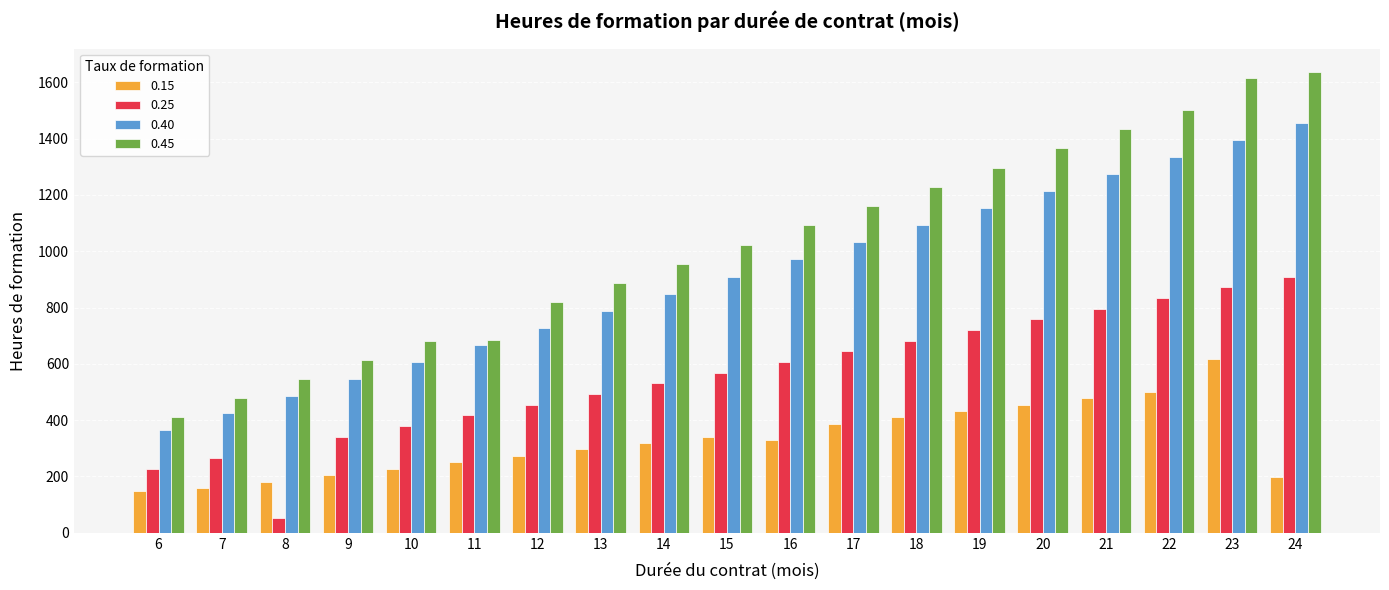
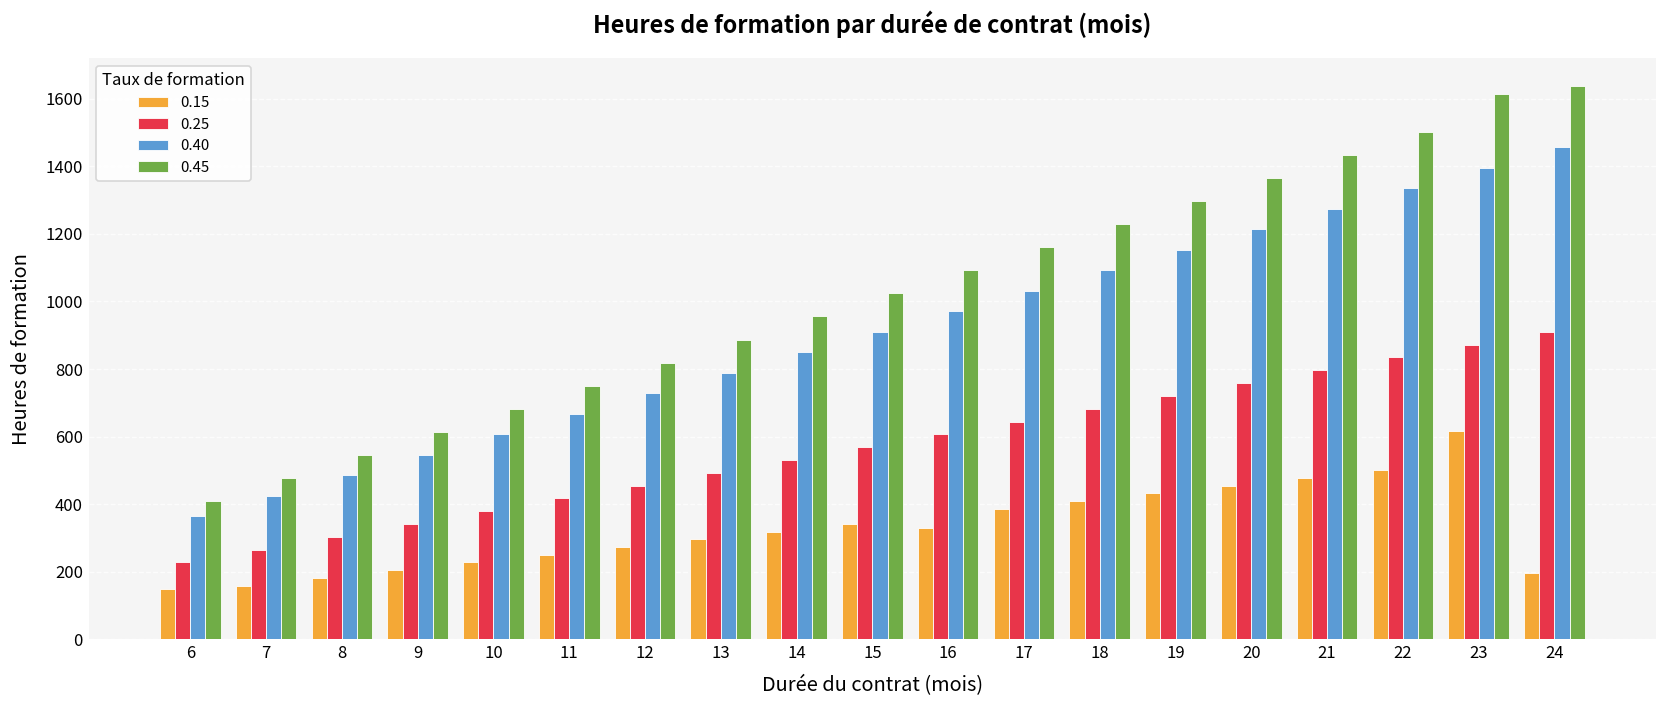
  {
    "0.15": {
      "6": 150,
      "7": 160,
      "8": 180,
      "9": 200,
      "10": 230,
      "11": 250,
      "12": 270,
      "13": 300,
      "14": 320,
      "15": 340,
      "16": 330,
      "17": 390,
      "18": 410,
      "19": 430,
      "20": 460,
      "21": 480,
      "22": 500,
      "23": 620,
      "24": 200
    },
    "0.25": {
      "6": 230,
      "7": 270,
-     "8": 50,
+     "8": 300,
      "9": 340,
      "10": 380,
      "11": 420,
      "12": 460,
      "13": 490,
      "14": 530,
      "15": 570,
      "16": 610,
      "17": 640,
      "18": 680,
      "19": 720,
      "20": 760,
      "21": 800,
      "22": 830,
      "23": 870,
      "24": 910
    },
    "0.40": {
      "6": 360,
      "7": 420,
      "8": 490,
      "9": 550,
      "10": 610,
      "11": 670,
      "12": 730,
      "13": 790,
      "14": 850,
      "15": 910,
      "16": 970,
      "17": 1030,
      "18": 1090,
      "19": 1150,
      "20": 1210,
      "21": 1270,
      "22": 1330,
      "23": 1400,
      "24": 1460
    },
    "0.45": {
      "6": 410,
      "7": 480,
      "8": 550,
      "9": 610,
      "10": 680,
-     "11": 680,
+     "11": 750,
      "12": 820,
      "13": 890,
      "14": 960,
      "15": 1020,
      "16": 1090,
      "17": 1160,
      "18": 1230,
      "19": 1300,
      "20": 1370,
      "21": 1430,
      "22": 1500,
      "23": 1610,
      "24": 1640
    }
  }
